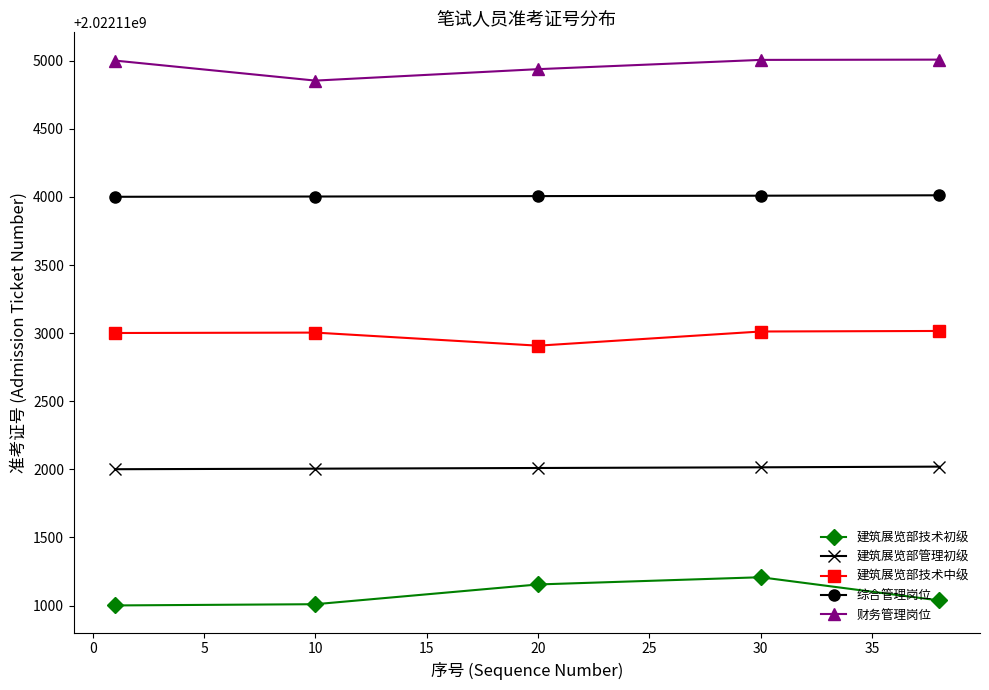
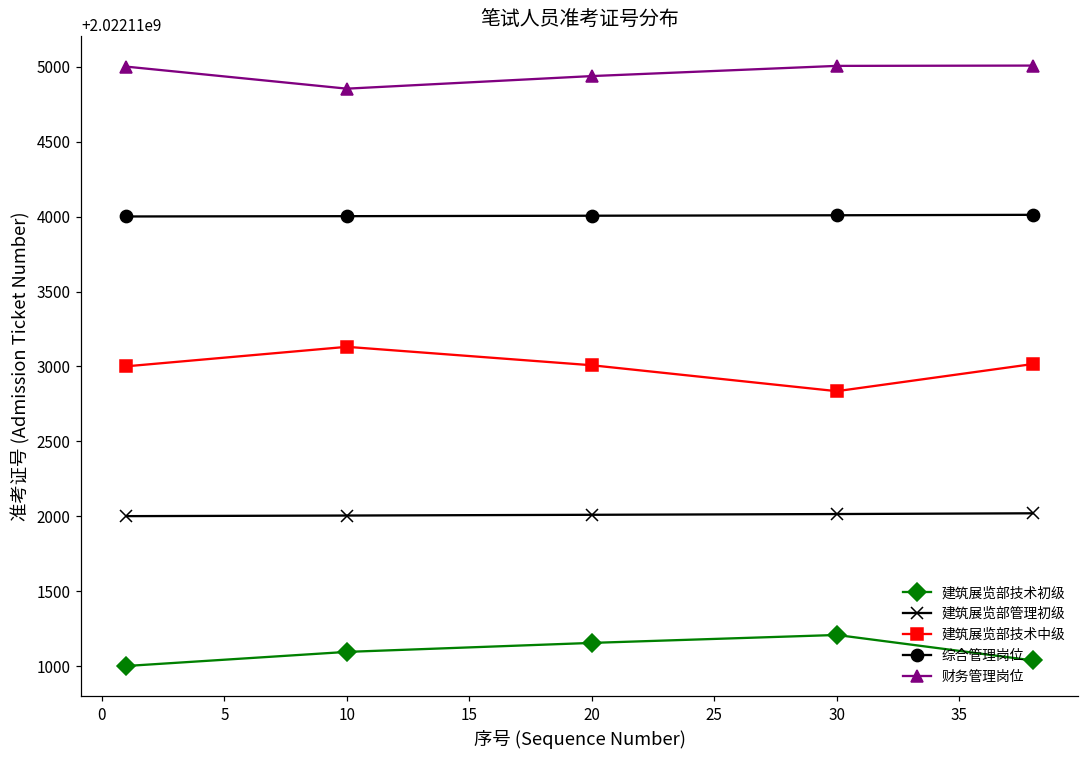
  {
    "建筑展览部技术初级": {
-     "10": 2022111010,
+     "10": 2022111100,
      "20": 2022111160,
      "30": 2022111210
    },
    "建筑展览部技术中级": {
-     "10": 2022113000,
-     "20": 2022112910,
-     "30": 2022113010
+     "10": 2022113130,
+     "20": 2022113010,
+     "30": 2022112840
    },
    "财务管理岗位": {
      "10": 2022114850,
      "20": 2022114940,
      "30": 2022115010
    }
  }
